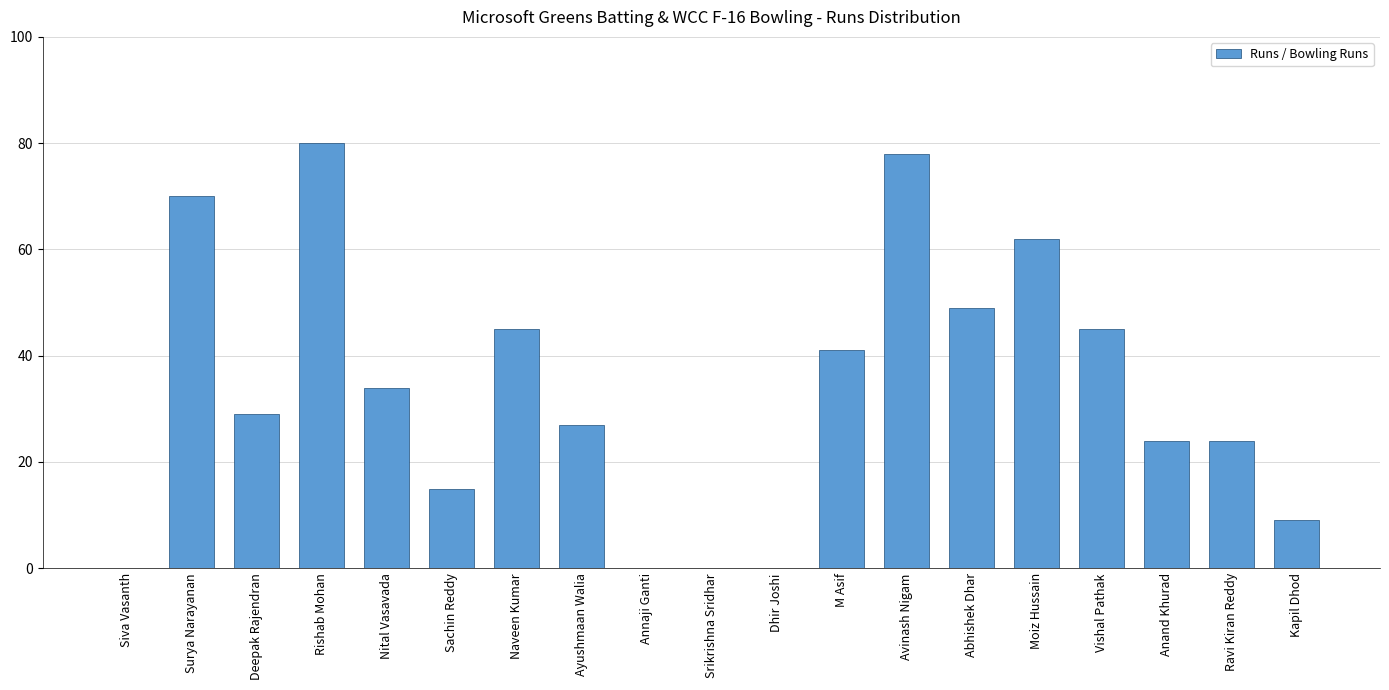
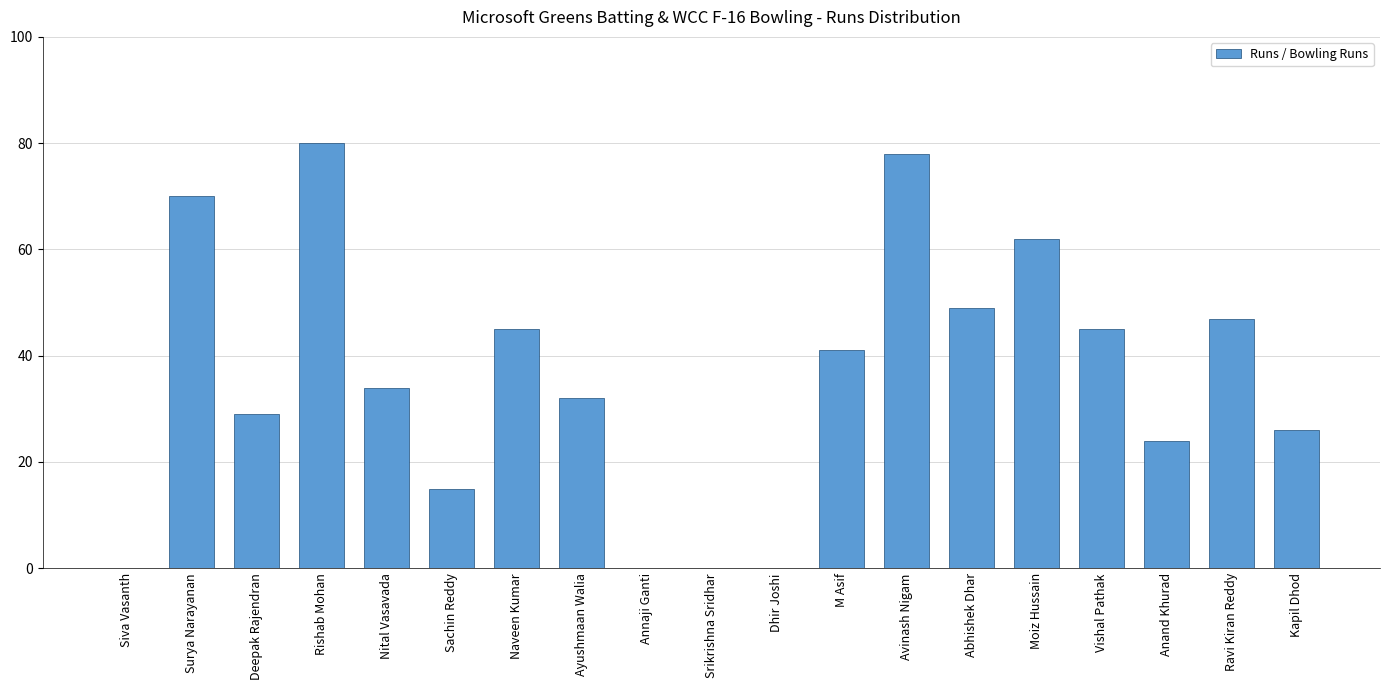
  {
    "Siva Vasanth": 0,
    "Surya Narayanan": 70,
    "Deepak Rajendran": 29,
    "Rishab Mohan": 80,
    "Nital Vasavada": 34,
    "Sachin Reddy": 15,
    "Naveen Kumar": 45,
-   "Ayushmaan Walia": 27,
+   "Ayushmaan Walia": 32,
    "Annaji Ganti": 0,
    "Srikrishna Sridhar": 0,
    "Dhir Joshi": 0,
    "M Asif": 41,
    "Avinash Nigam": 78,
    "Abhishek Dhar": 49,
    "Moiz Hussain": 62,
    "Vishal Pathak": 45,
    "Anand Khurad": 24,
-   "Ravi Kiran Reddy": 24,
-   "Kapil Dhod": 9
+   "Ravi Kiran Reddy": 47,
+   "Kapil Dhod": 26
  }
